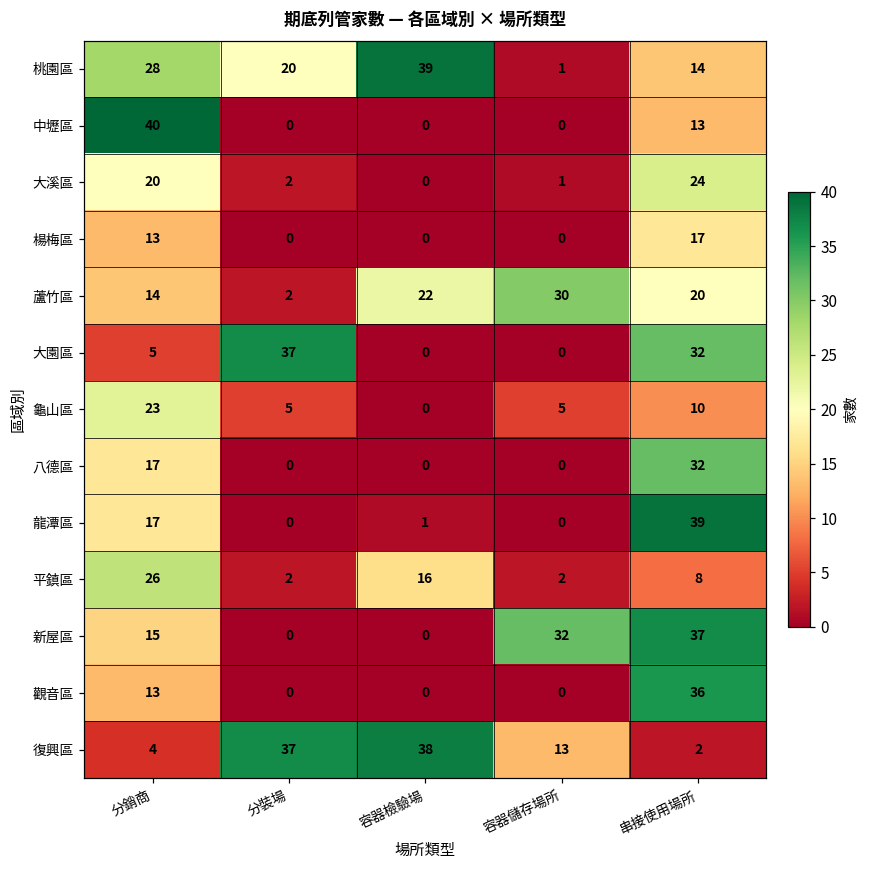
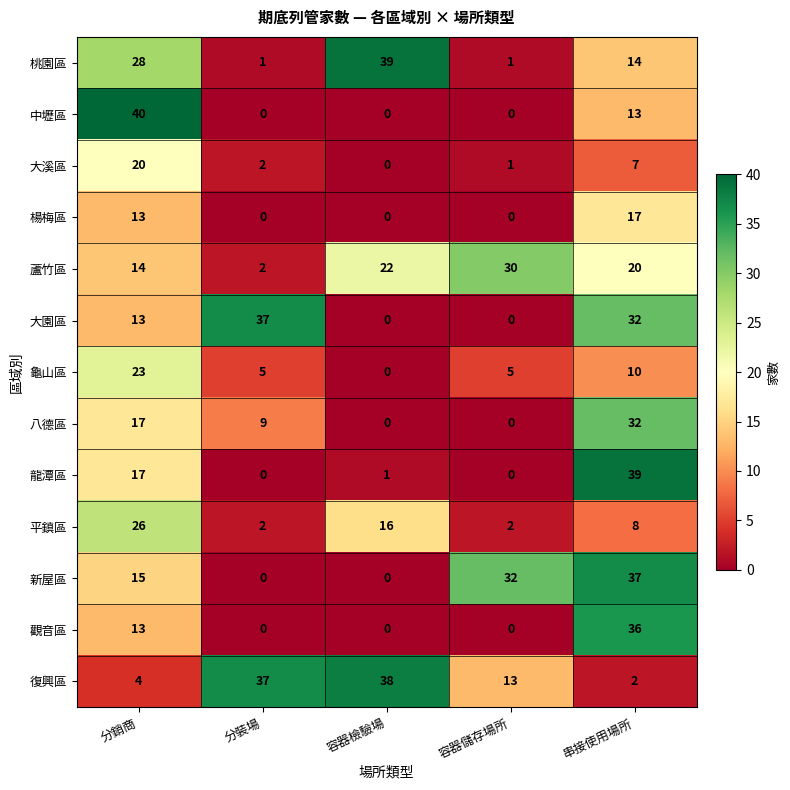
  {
    "桃園區": {
      "分銷商": 28,
-     "分裝場": 20,
+     "分裝場": 1,
      "容器檢驗場": 39,
      "容器儲存場所": 1,
      "串接使用場所": 14
    },
    "中壢區": {
      "分銷商": 40,
      "分裝場": 0,
      "容器檢驗場": 0,
      "容器儲存場所": 0,
      "串接使用場所": 13
    },
    "大溪區": {
      "分銷商": 20,
      "分裝場": 2,
      "容器檢驗場": 0,
      "容器儲存場所": 1,
-     "串接使用場所": 24
+     "串接使用場所": 7
    },
    "楊梅區": {
      "分銷商": 13,
      "分裝場": 0,
      "容器檢驗場": 0,
      "容器儲存場所": 0,
      "串接使用場所": 17
    },
    "蘆竹區": {
      "分銷商": 14,
      "分裝場": 2,
      "容器檢驗場": 22,
      "容器儲存場所": 30,
      "串接使用場所": 20
    },
    "大園區": {
-     "分銷商": 5,
+     "分銷商": 13,
      "分裝場": 37,
      "容器檢驗場": 0,
      "容器儲存場所": 0,
      "串接使用場所": 32
    },
    "龜山區": {
      "分銷商": 23,
      "分裝場": 5,
      "容器檢驗場": 0,
      "容器儲存場所": 5,
      "串接使用場所": 10
    },
    "八德區": {
      "分銷商": 17,
-     "分裝場": 0,
+     "分裝場": 9,
      "容器檢驗場": 0,
      "容器儲存場所": 0,
      "串接使用場所": 32
    },
    "龍潭區": {
      "分銷商": 17,
      "分裝場": 0,
      "容器檢驗場": 1,
      "容器儲存場所": 0,
      "串接使用場所": 39
    },
    "平鎮區": {
      "分銷商": 26,
      "分裝場": 2,
      "容器檢驗場": 16,
      "容器儲存場所": 2,
      "串接使用場所": 8
    },
    "新屋區": {
      "分銷商": 15,
      "分裝場": 0,
      "容器檢驗場": 0,
      "容器儲存場所": 32,
      "串接使用場所": 37
    },
    "觀音區": {
      "分銷商": 13,
      "分裝場": 0,
      "容器檢驗場": 0,
      "容器儲存場所": 0,
      "串接使用場所": 36
    },
    "復興區": {
      "分銷商": 4,
      "分裝場": 37,
      "容器檢驗場": 38,
      "容器儲存場所": 13,
      "串接使用場所": 2
    }
  }
